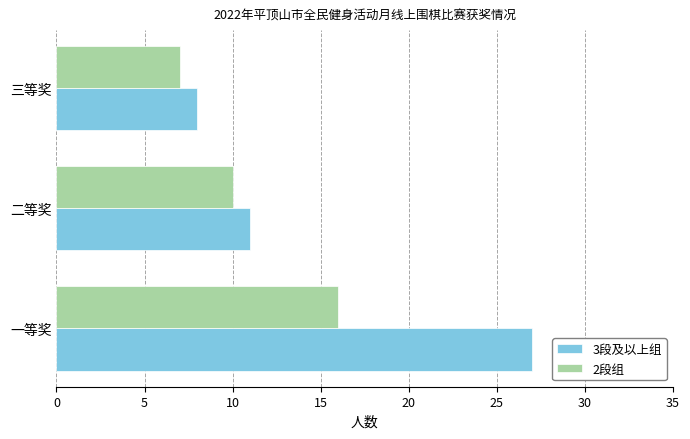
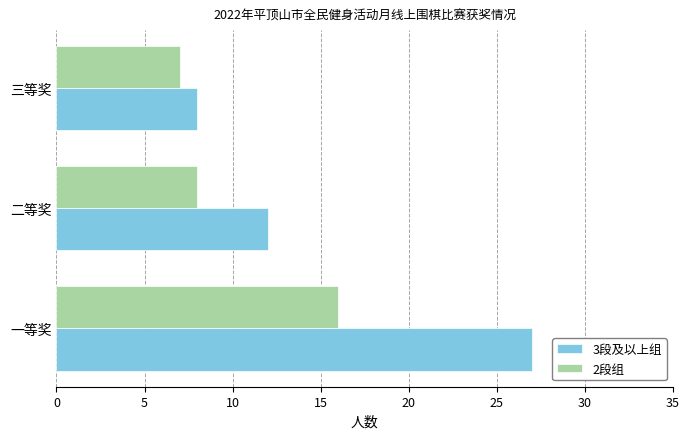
  {
    "3段及以上组": {
      "三等奖": 8,
-     "二等奖": 11,
+     "二等奖": 12,
      "一等奖": 27
    },
    "2段组": {
      "三等奖": 7,
-     "二等奖": 10,
+     "二等奖": 8,
      "一等奖": 16
    }
  }
